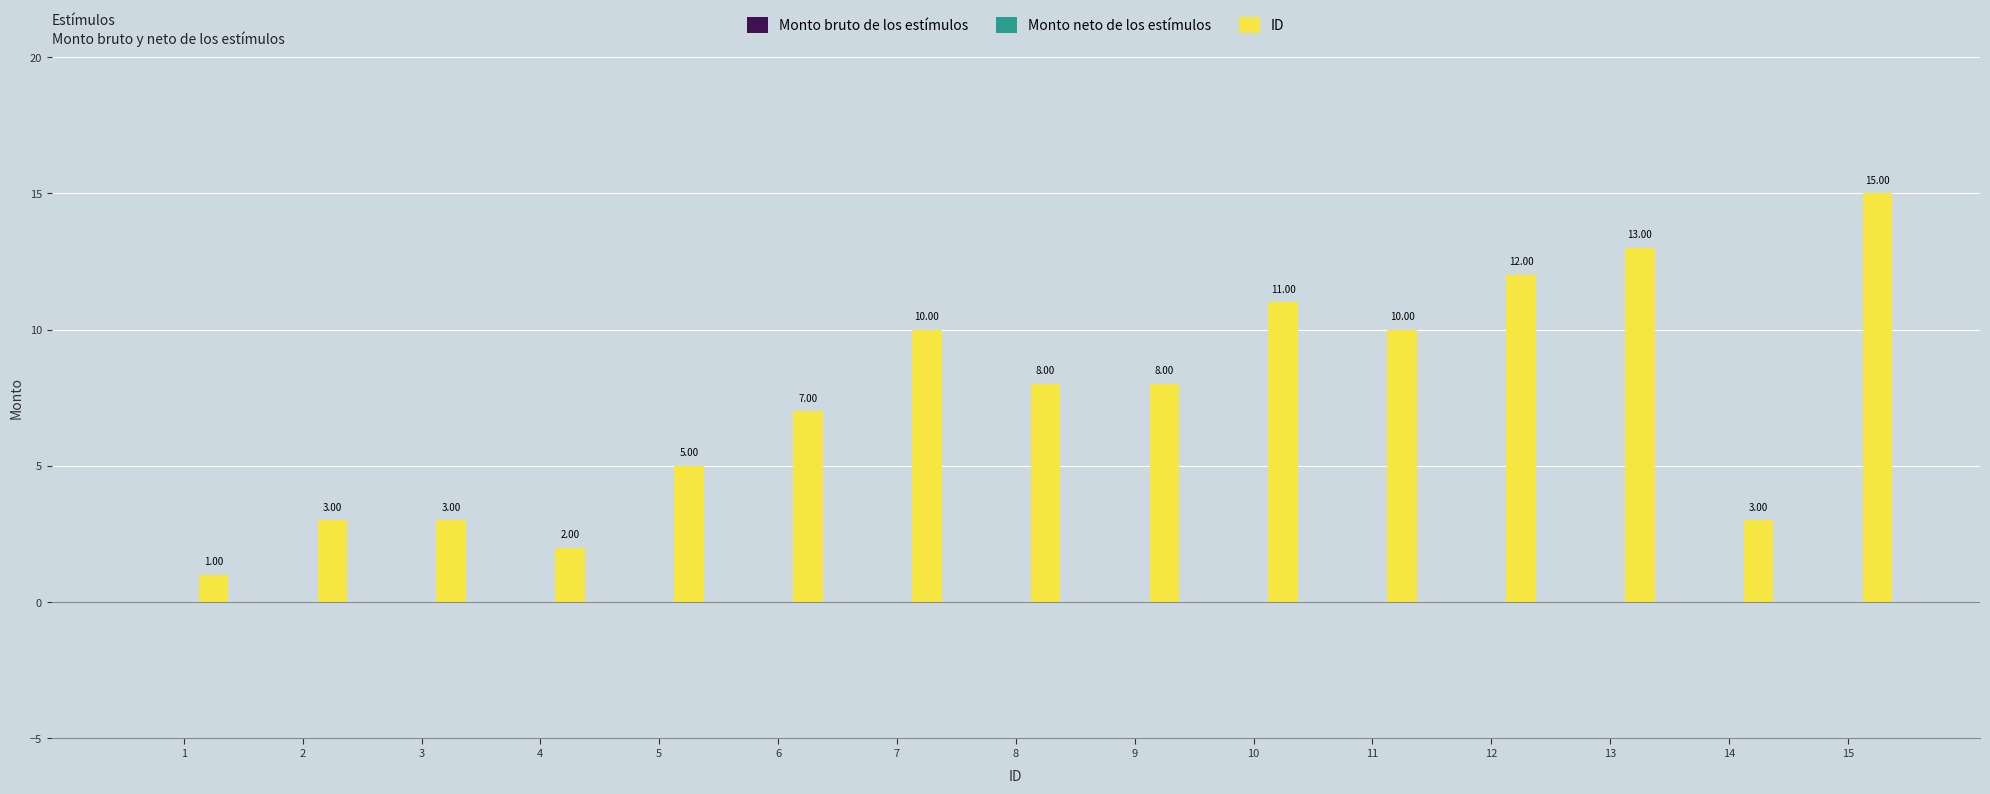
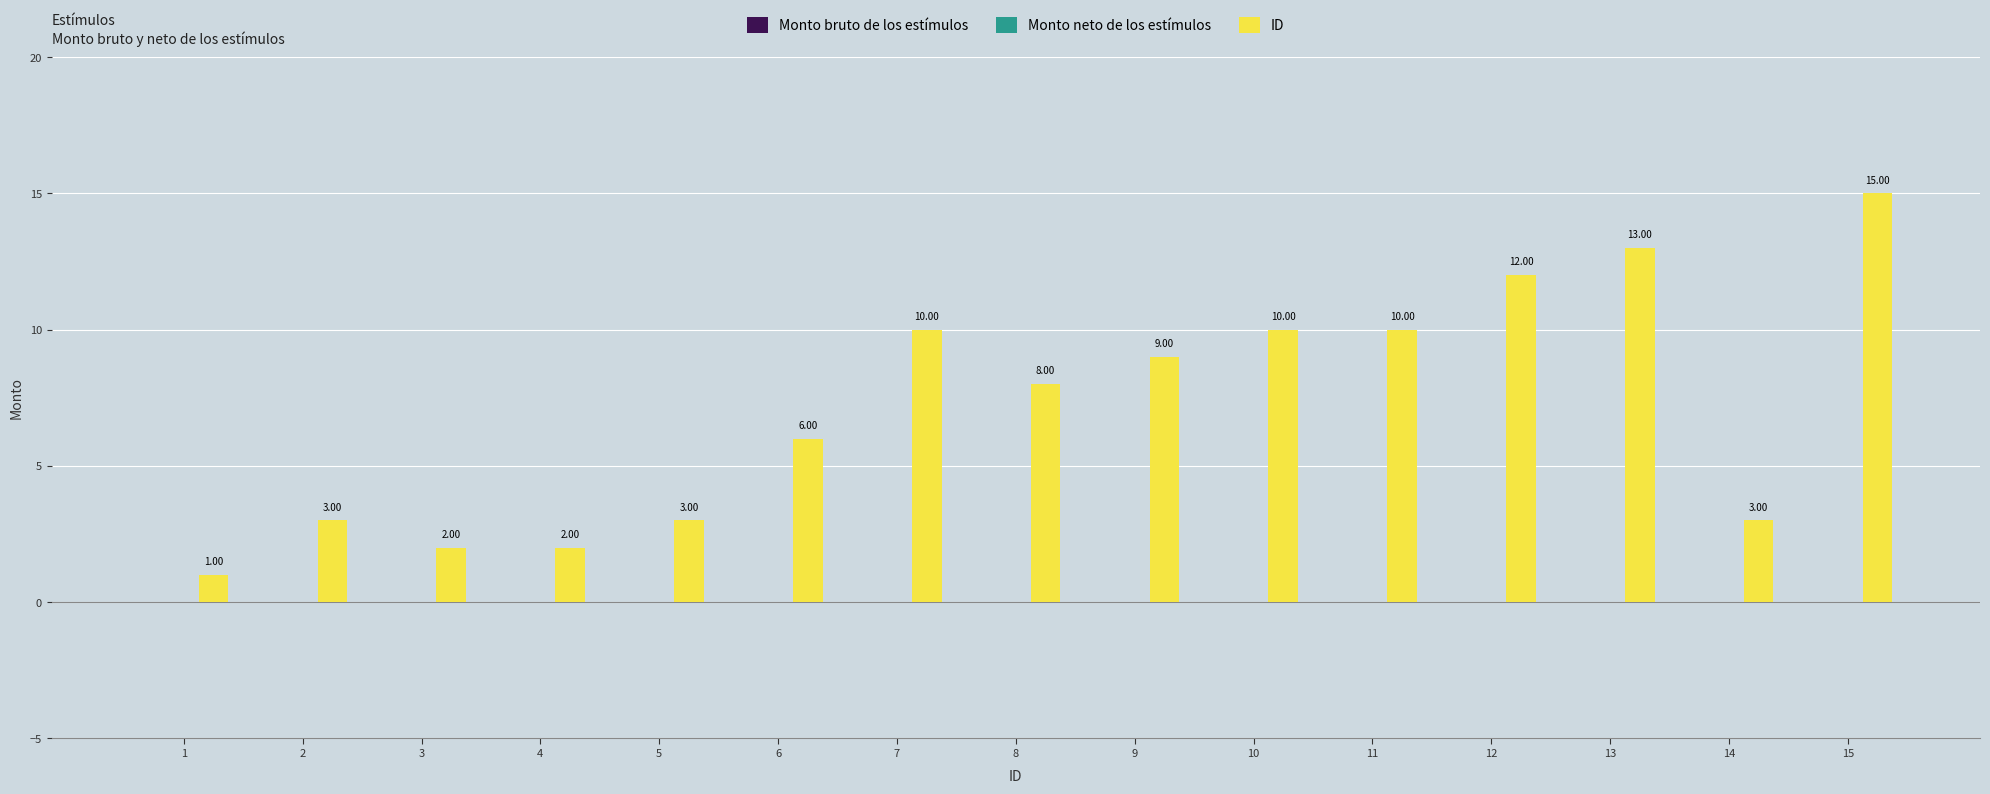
  {
    "Monto bruto de los estímulos": {
      "1": 0.0,
      "2": 0.0,
      "3": 0.0,
      "4": 0.0,
      "5": 0.0,
      "6": 0.0,
      "7": 0.0,
      "8": 0.0,
      "9": 0.0,
      "10": 0.0,
      "11": 0.0,
      "12": 0.0,
      "13": 0.0,
      "14": 0.0,
      "15": 0.0
    },
    "Monto neto de los estímulos": {
      "1": 0.0,
      "2": 0.0,
      "3": 0.0,
      "4": 0.0,
      "5": 0.0,
      "6": 0.0,
      "7": 0.0,
      "8": 0.0,
      "9": 0.0,
      "10": 0.0,
      "11": 0.0,
      "12": 0.0,
      "13": 0.0,
      "14": 0.0,
      "15": 0.0
    },
    "ID": {
      "1": 1.00,
      "2": 3.00,
-     "3": 3.00,
+     "3": 2.00,
      "4": 2.00,
-     "5": 5.00,
-     "6": 7.00,
+     "5": 3.00,
+     "6": 6.00,
      "7": 10.00,
      "8": 8.00,
-     "9": 8.00,
-     "10": 11.00,
+     "9": 9.00,
+     "10": 10.00,
      "11": 10.00,
      "12": 12.00,
      "13": 13.00,
      "14": 3.00,
      "15": 15.00
    }
  }
